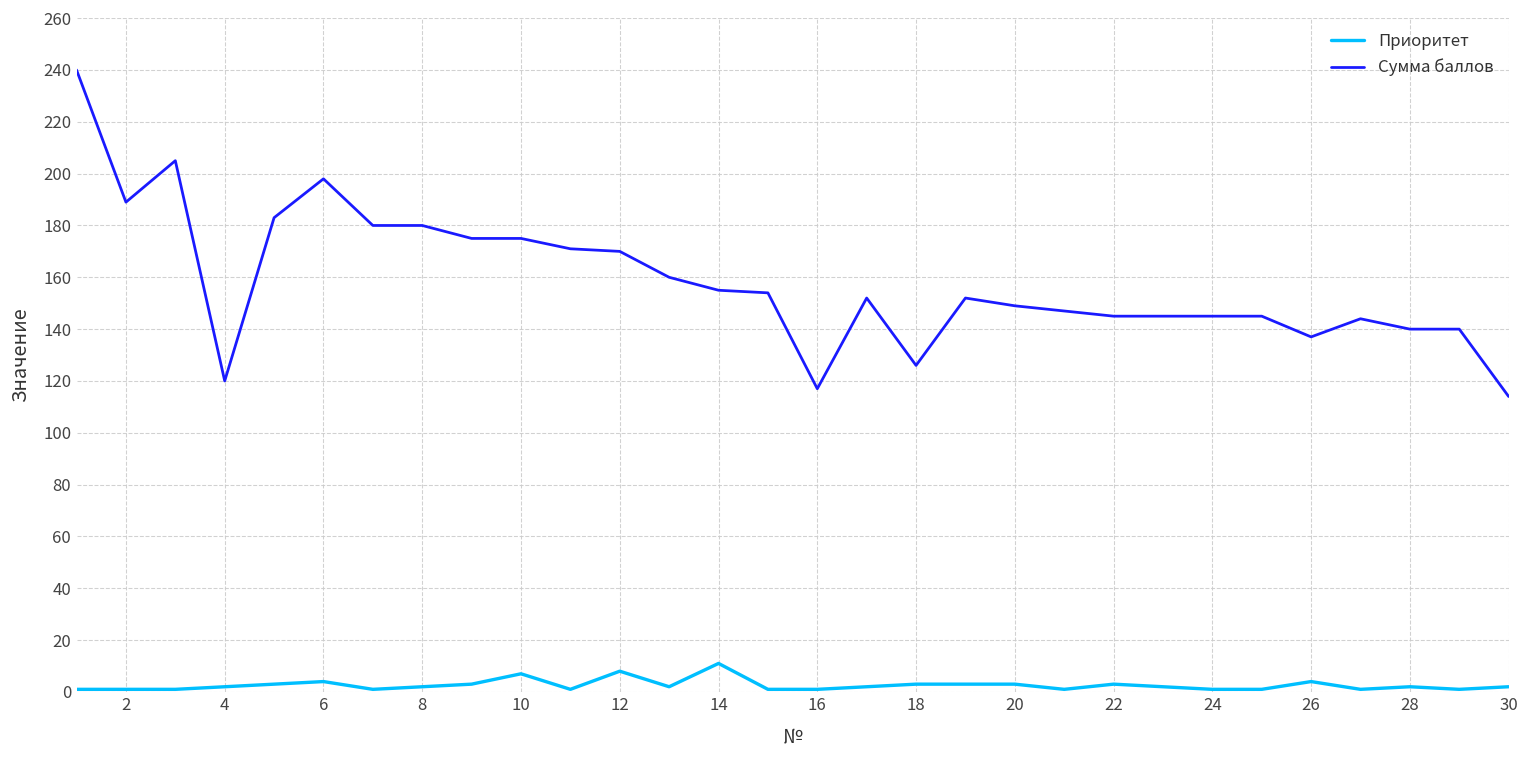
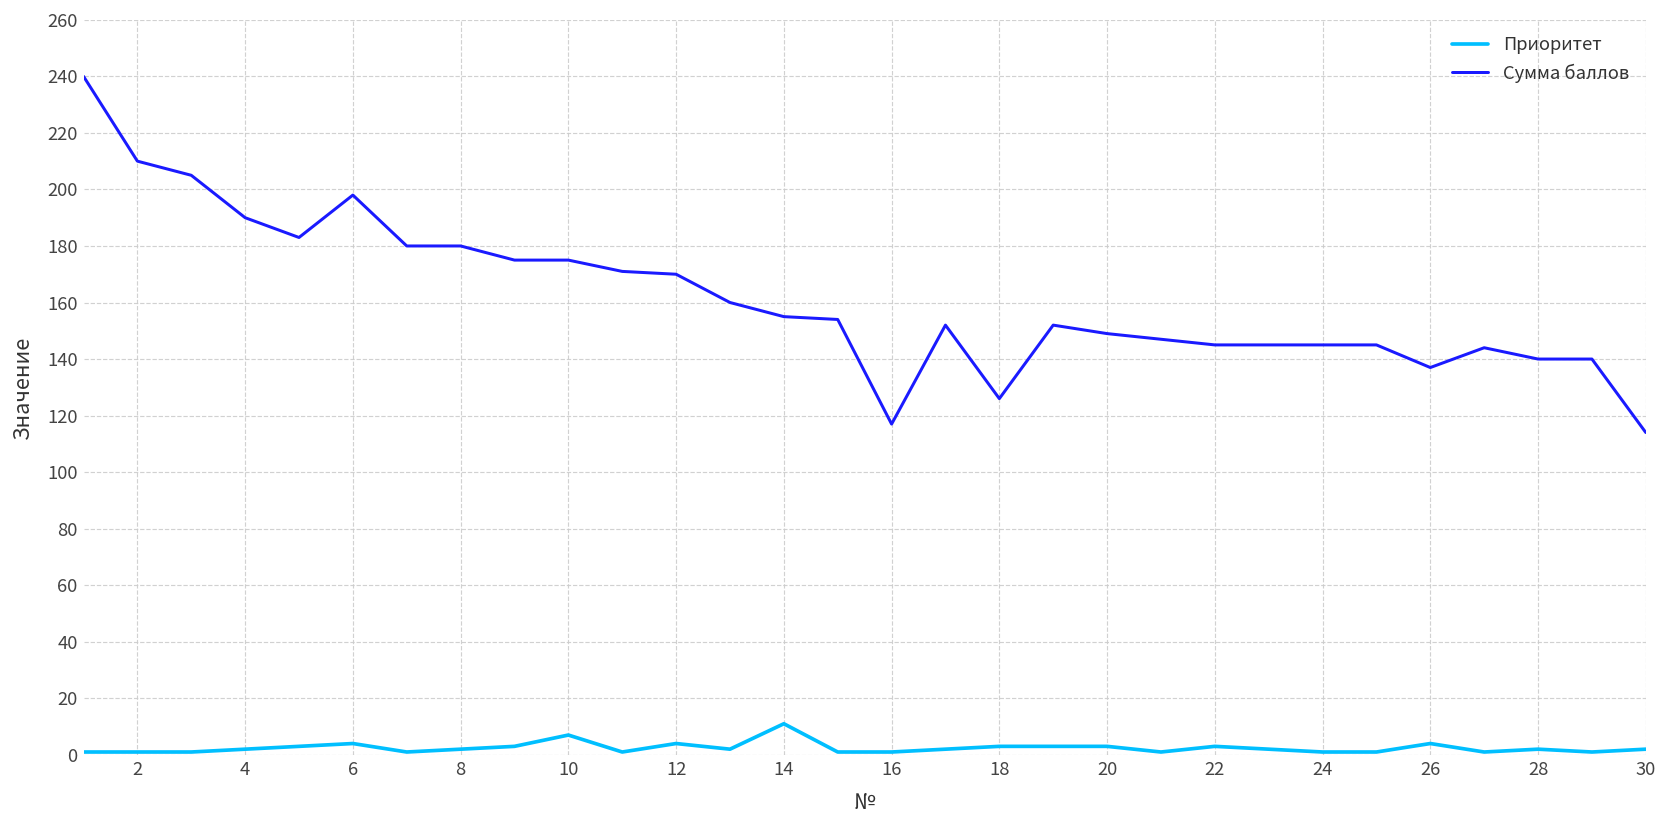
  {
    "Приоритет": {
      "2": 1,
      "4": 2,
      "6": 4,
      "8": 2,
      "10": 7,
-     "12": 8,
+     "12": 4,
      "14": 11,
      "16": 1,
      "18": 3,
      "20": 3,
      "22": 3,
      "24": 1,
      "26": 4,
      "28": 2,
      "30": 2
    },
    "Сумма баллов": {
-     "2": 189,
-     "4": 120,
+     "2": 210,
+     "4": 190,
      "6": 198,
      "8": 180,
      "10": 175,
      "12": 170,
      "14": 155,
      "16": 117,
      "18": 126,
      "20": 149,
      "22": 145,
      "24": 145,
      "26": 137,
      "28": 140,
      "30": 114
    }
  }
